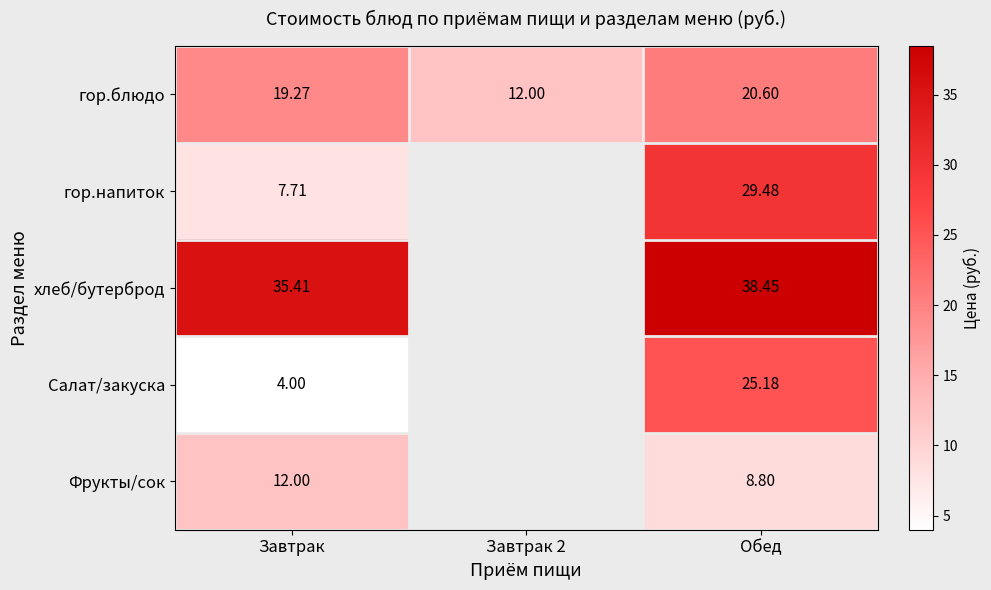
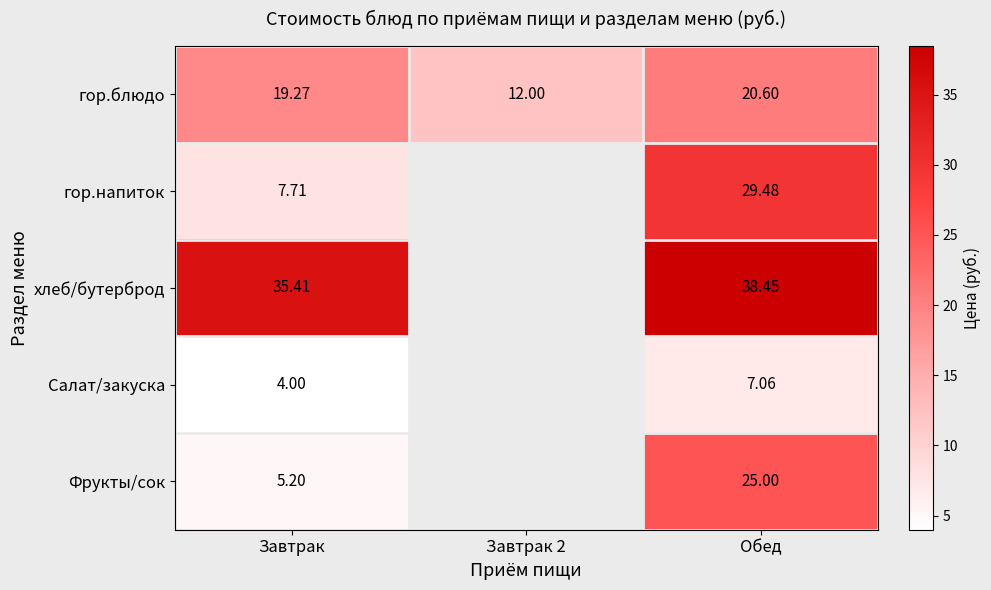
  {
    "гор.блюдо": {
      "Завтрак": 19.27,
      "Завтрак 2": 12.00,
      "Обед": 20.60
    },
    "гор.напиток": {
      "Завтрак": 7.71,
      "Обед": 29.48
    },
    "хлеб/бутерброд": {
      "Завтрак": 35.41,
      "Обед": 38.45
    },
    "Салат/закуска": {
      "Завтрак": 4.00,
-     "Обед": 25.18
+     "Обед": 7.06
    },
    "Фрукты/сок": {
-     "Завтрак": 12.00,
-     "Обед": 8.80
+     "Завтрак": 5.20,
+     "Обед": 25.00
    }
  }
